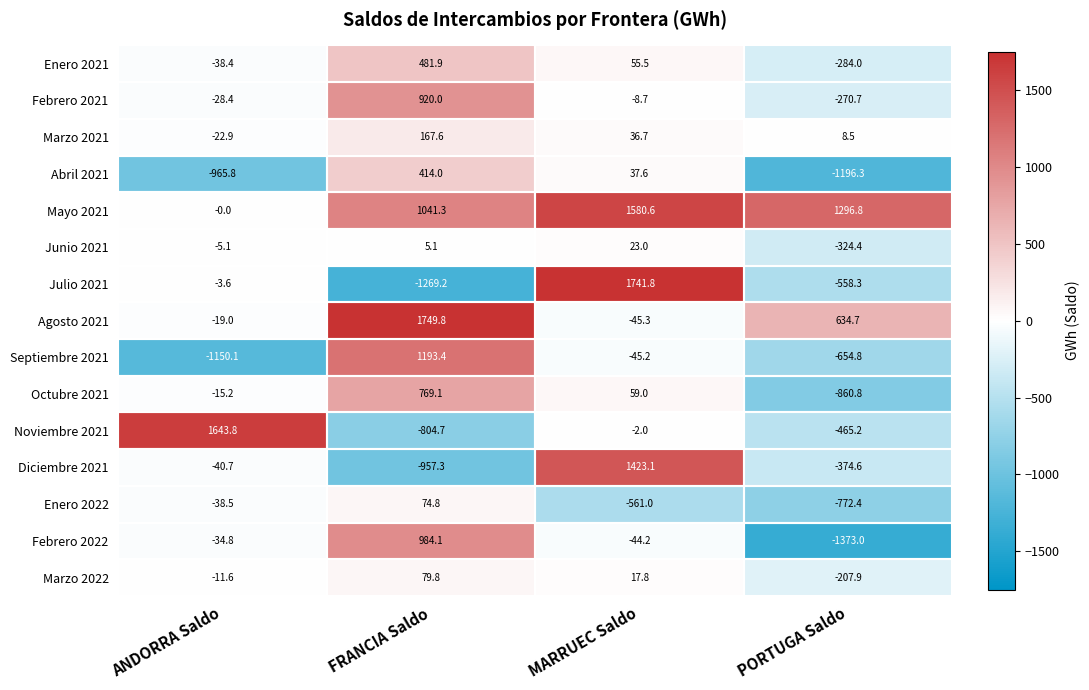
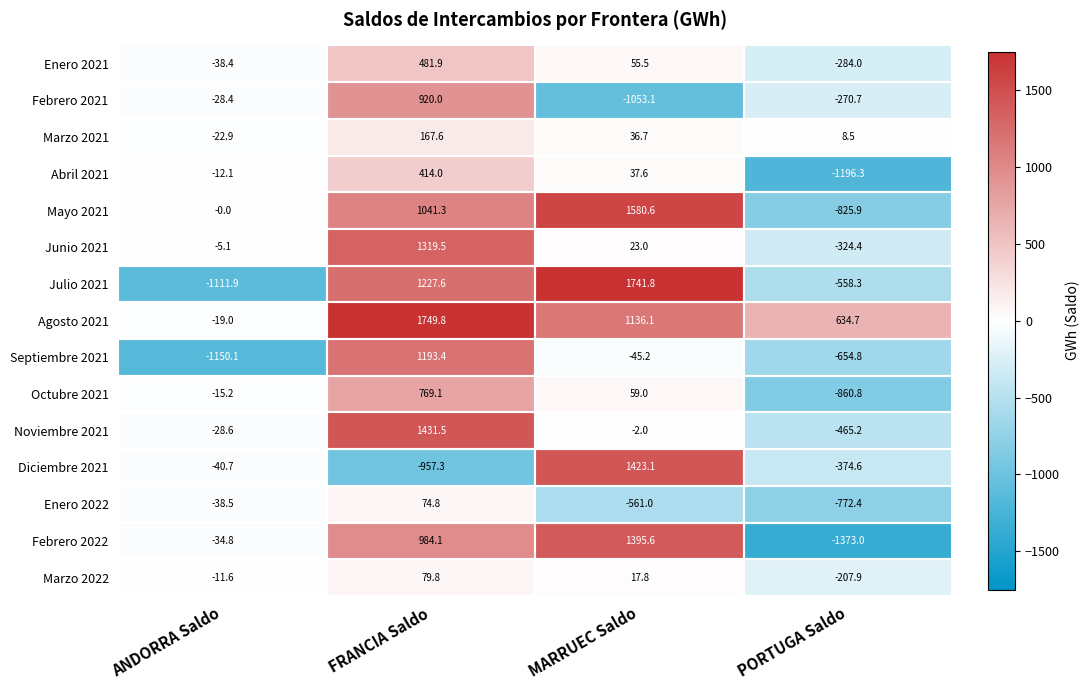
  {
    "Enero 2021": {
      "ANDORRA Saldo": -38.4,
      "FRANCIA Saldo": 481.9,
      "MARRUEC Saldo": 55.5,
      "PORTUGA Saldo": -284.0
    },
    "Febrero 2021": {
      "ANDORRA Saldo": -28.4,
      "FRANCIA Saldo": 920.0,
-     "MARRUEC Saldo": -8.7,
+     "MARRUEC Saldo": -1053.1,
      "PORTUGA Saldo": -270.7
    },
    "Marzo 2021": {
      "ANDORRA Saldo": -22.9,
      "FRANCIA Saldo": 167.6,
      "MARRUEC Saldo": 36.7,
      "PORTUGA Saldo": 8.5
    },
    "Abril 2021": {
-     "ANDORRA Saldo": -965.8,
+     "ANDORRA Saldo": -12.1,
      "FRANCIA Saldo": 414.0,
      "MARRUEC Saldo": 37.6,
      "PORTUGA Saldo": -1196.3
    },
    "Mayo 2021": {
      "ANDORRA Saldo": -0.0,
      "FRANCIA Saldo": 1041.3,
      "MARRUEC Saldo": 1580.6,
-     "PORTUGA Saldo": 1296.8
+     "PORTUGA Saldo": -825.9
    },
    "Junio 2021": {
      "ANDORRA Saldo": -5.1,
-     "FRANCIA Saldo": 5.1,
+     "FRANCIA Saldo": 1319.5,
      "MARRUEC Saldo": 23.0,
      "PORTUGA Saldo": -324.4
    },
    "Julio 2021": {
-     "ANDORRA Saldo": -3.6,
-     "FRANCIA Saldo": -1269.2,
+     "ANDORRA Saldo": -1111.9,
+     "FRANCIA Saldo": 1227.6,
      "MARRUEC Saldo": 1741.8,
      "PORTUGA Saldo": -558.3
    },
    "Agosto 2021": {
      "ANDORRA Saldo": -19.0,
      "FRANCIA Saldo": 1749.8,
-     "MARRUEC Saldo": -45.3,
+     "MARRUEC Saldo": 1136.1,
      "PORTUGA Saldo": 634.7
    },
    "Septiembre 2021": {
      "ANDORRA Saldo": -1150.1,
      "FRANCIA Saldo": 1193.4,
      "MARRUEC Saldo": -45.2,
      "PORTUGA Saldo": -654.8
    },
    "Octubre 2021": {
      "ANDORRA Saldo": -15.2,
      "FRANCIA Saldo": 769.1,
      "MARRUEC Saldo": 59.0,
      "PORTUGA Saldo": -860.8
    },
    "Noviembre 2021": {
-     "ANDORRA Saldo": 1643.8,
-     "FRANCIA Saldo": -804.7,
+     "ANDORRA Saldo": -28.6,
+     "FRANCIA Saldo": 1431.5,
      "MARRUEC Saldo": -2.0,
      "PORTUGA Saldo": -465.2
    },
    "Diciembre 2021": {
      "ANDORRA Saldo": -40.7,
      "FRANCIA Saldo": -957.3,
      "MARRUEC Saldo": 1423.1,
      "PORTUGA Saldo": -374.6
    },
    "Enero 2022": {
      "ANDORRA Saldo": -38.5,
      "FRANCIA Saldo": 74.8,
      "MARRUEC Saldo": -561.0,
      "PORTUGA Saldo": -772.4
    },
    "Febrero 2022": {
      "ANDORRA Saldo": -34.8,
      "FRANCIA Saldo": 984.1,
-     "MARRUEC Saldo": -44.2,
+     "MARRUEC Saldo": 1395.6,
      "PORTUGA Saldo": -1373.0
    },
    "Marzo 2022": {
      "ANDORRA Saldo": -11.6,
      "FRANCIA Saldo": 79.8,
      "MARRUEC Saldo": 17.8,
      "PORTUGA Saldo": -207.9
    }
  }
